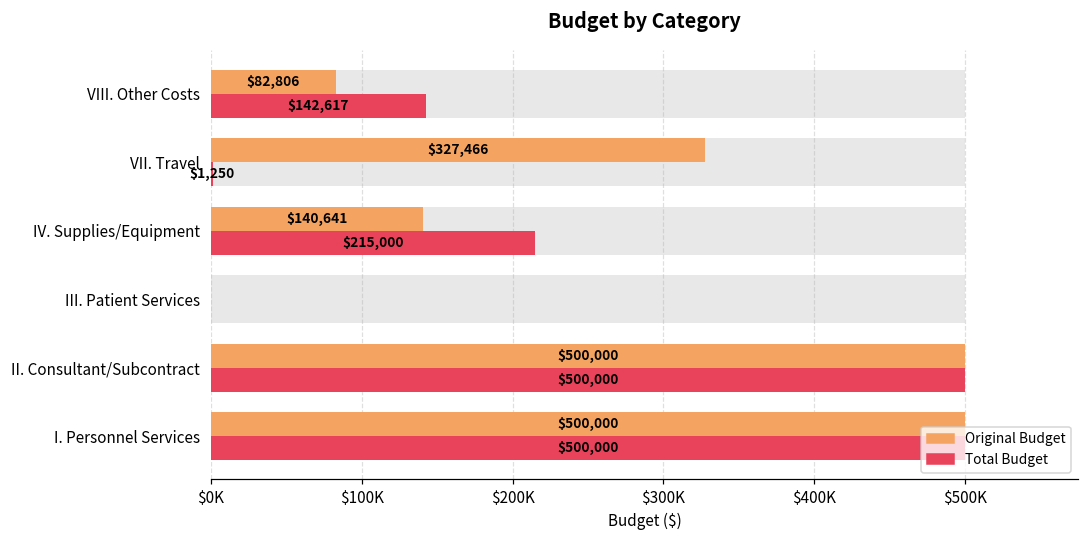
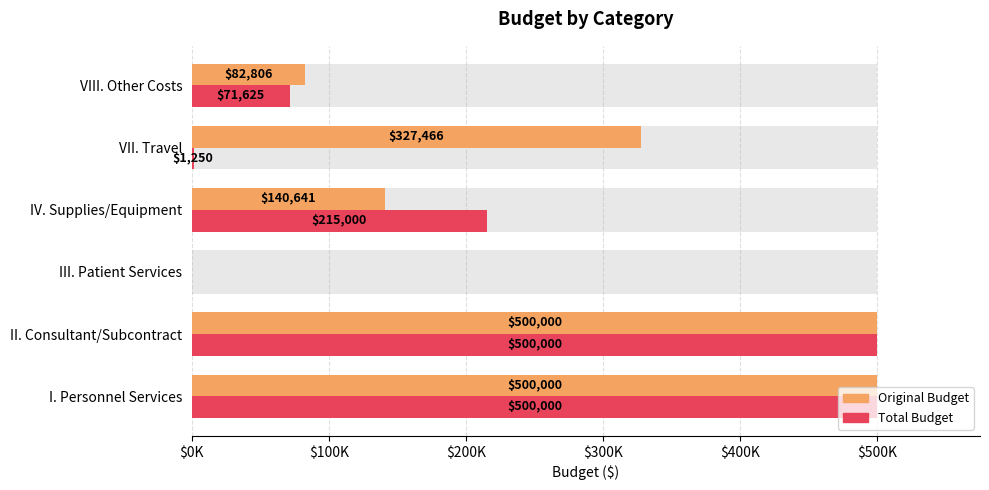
  {
    "Original Budget": {
      "II. Consultant/Subcontract": "$500,000",
      "I. Personnel Services": "$500,000"
    },
    "Total Budget": {
-     "VIII. Other Costs": "$142,617",
+     "VIII. Other Costs": "$71,625",
      "VII. Travel": "$1,250",
      "II. Consultant/Subcontract": "$500,000"
    }
  }
